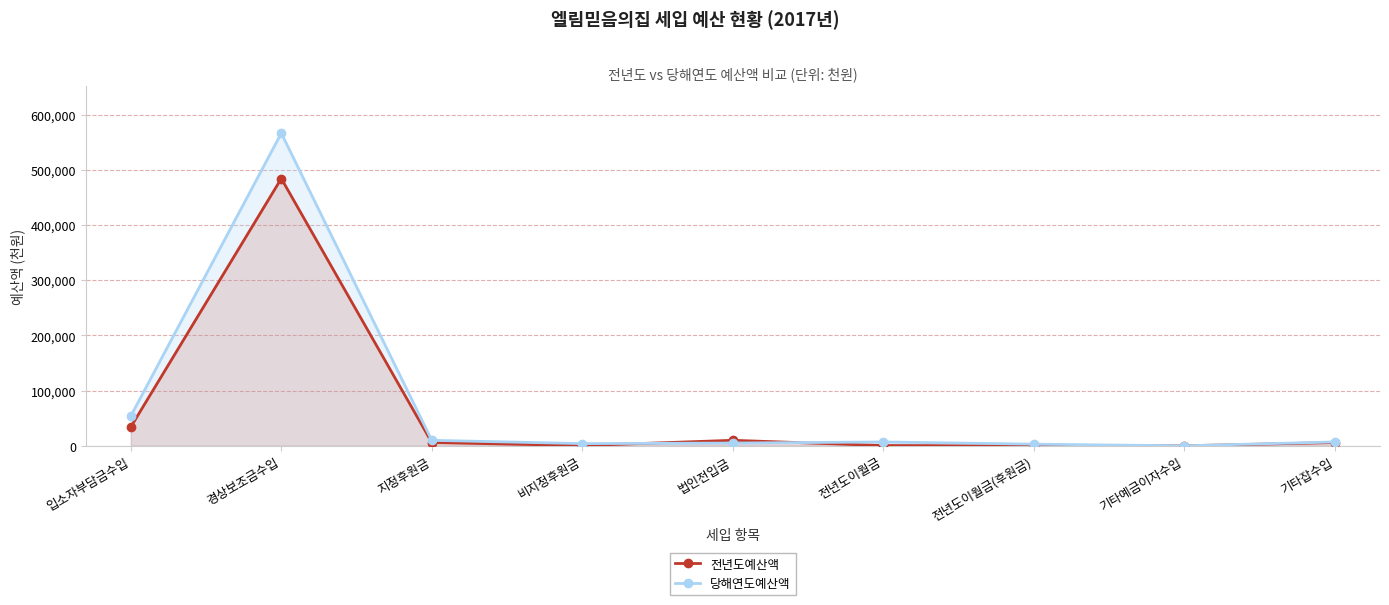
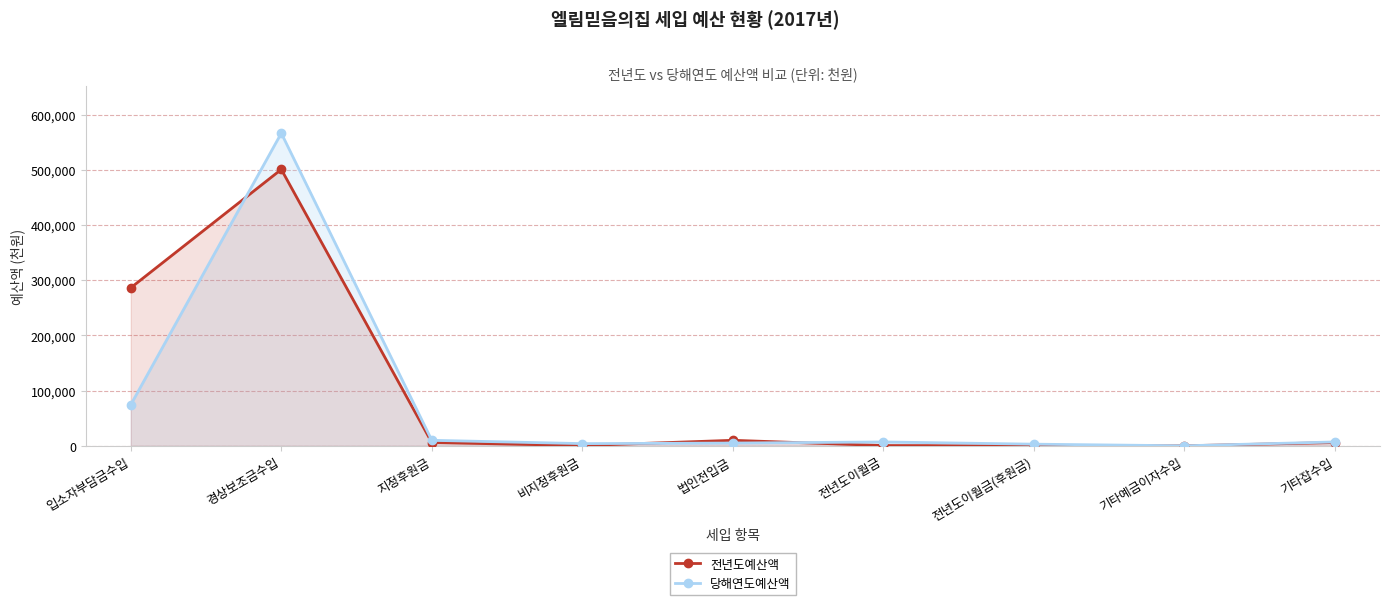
  {
    "전년도예산액": {
-     "입소자부담금수입": "30,000",
-     "경상보조금수입": "480,000",
+     "입소자부담금수입": "290,000",
+     "경상보조금수입": "500,000",
      "법인전입금": "10,000",
      "전년도이월금": "0"
    },
    "당해연도예산액": {
-     "입소자부담금수입": "50,000",
+     "입소자부담금수입": "70,000",
      "경상보조금수입": "570,000",
      "법인전입금": "10,000",
      "전년도이월금": "10,000"
    }
  }
